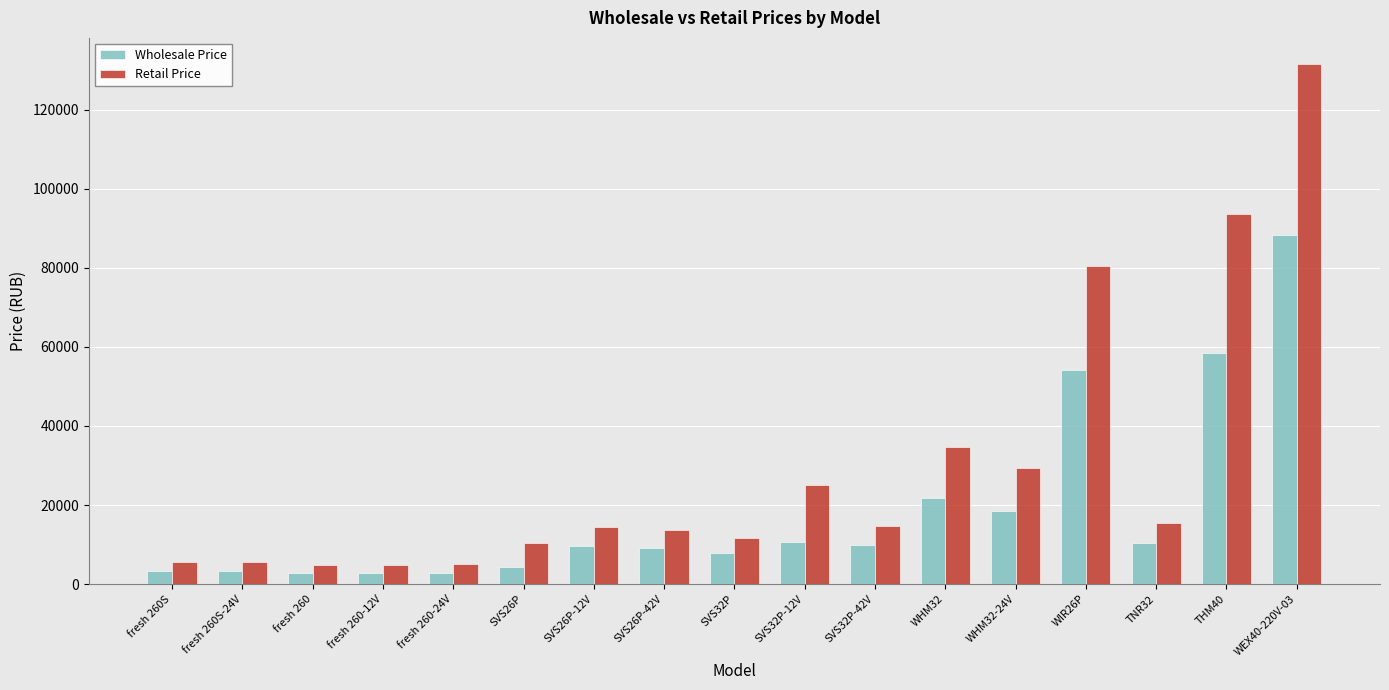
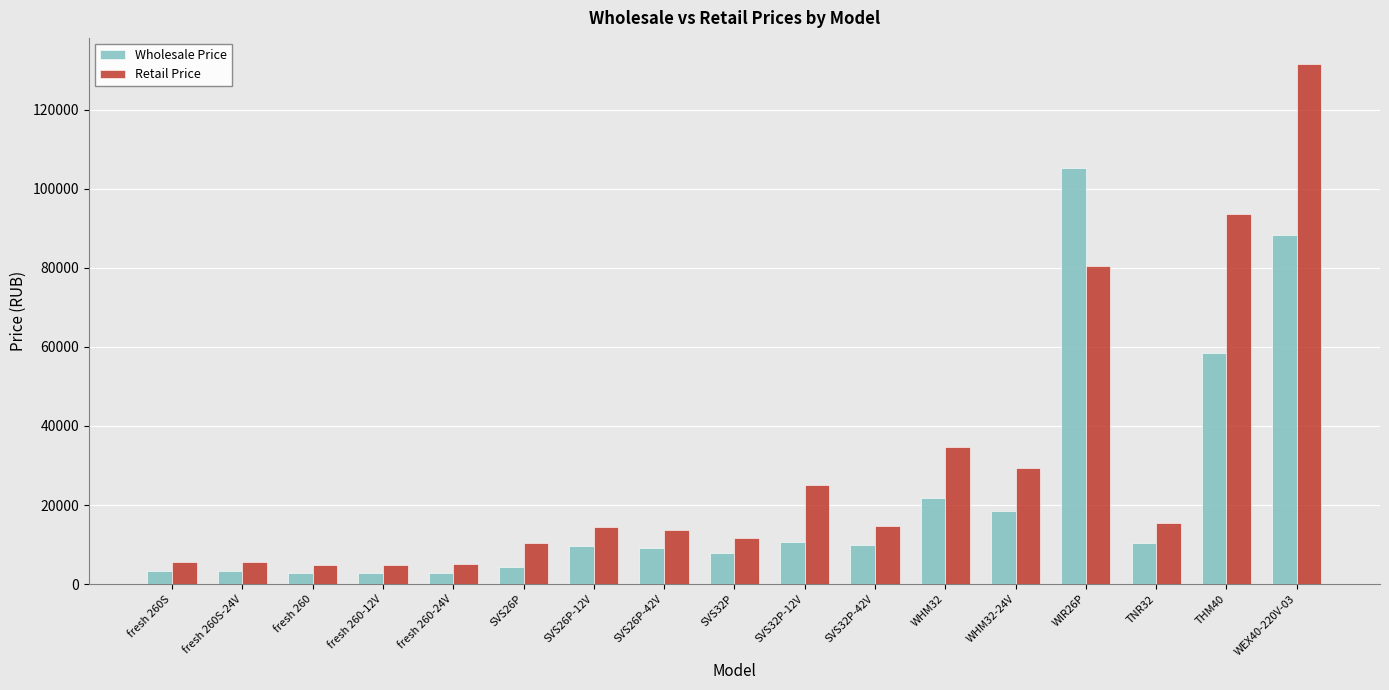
  {
    "Wholesale Price": {
      "fresh 260S": 3000,
      "fresh 260S-24V": 3000,
      "fresh 260": 3000,
      "fresh 260-12V": 3000,
      "fresh 260-24V": 3000,
      "SVS26P": 4000,
      "SVS26P-12V": 10000,
      "SVS26P-42V": 9000,
      "SVS32P": 8000,
      "SVS32P-12V": 11000,
      "SVS32P-42V": 10000,
      "WHM32": 22000,
      "WHM32-24V": 18000,
-     "WIR26P": 54000,
+     "WIR26P": 105000,
      "TNR32": 10000,
      "THM40": 59000,
      "WEX40-220V-03": 88000
    },
    "Retail Price": {
      "fresh 260S": 6000,
      "fresh 260S-24V": 6000,
      "fresh 260": 5000,
      "fresh 260-12V": 5000,
      "fresh 260-24V": 5000,
      "SVS26P": 10000,
      "SVS26P-12V": 14000,
      "SVS26P-42V": 14000,
      "SVS32P": 12000,
      "SVS32P-12V": 25000,
      "SVS32P-42V": 15000,
      "WHM32": 35000,
      "WHM32-24V": 29000,
      "WIR26P": 80000,
      "TNR32": 15000,
      "THM40": 94000,
      "WEX40-220V-03": 132000
    }
  }
